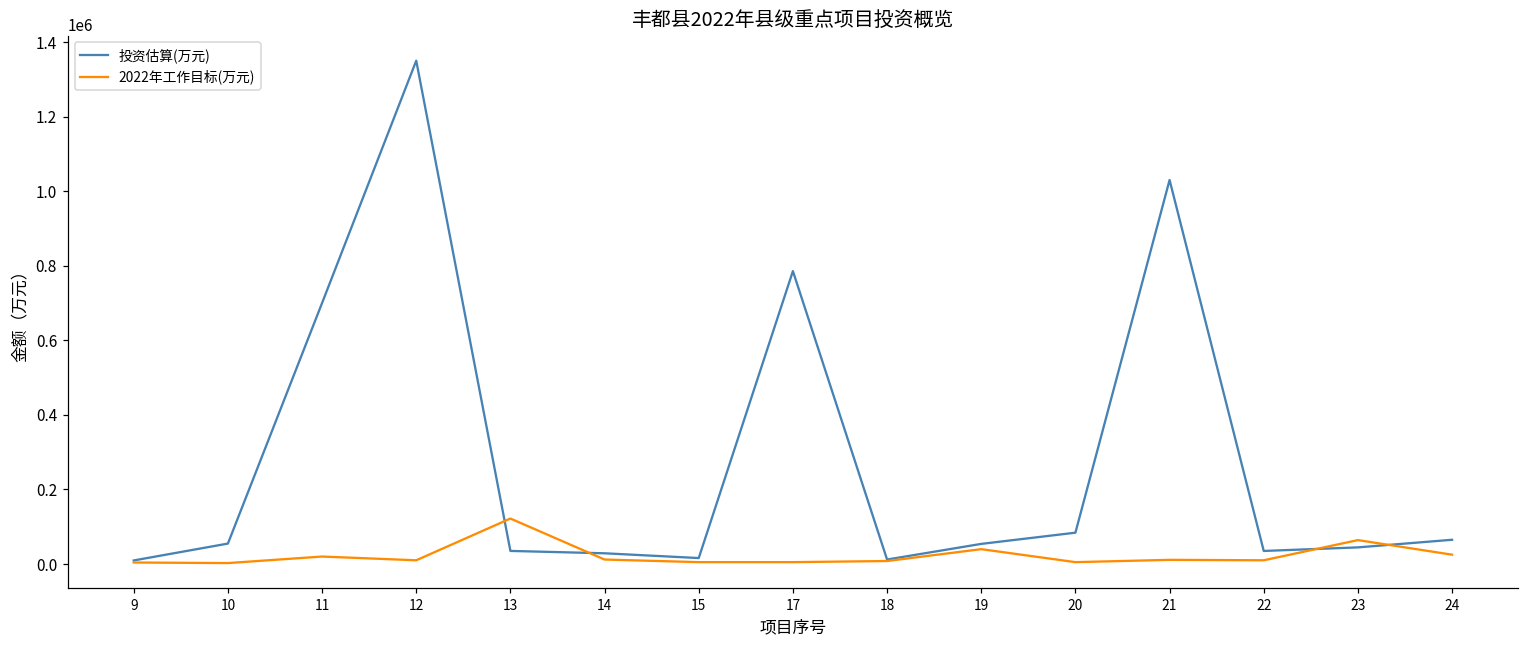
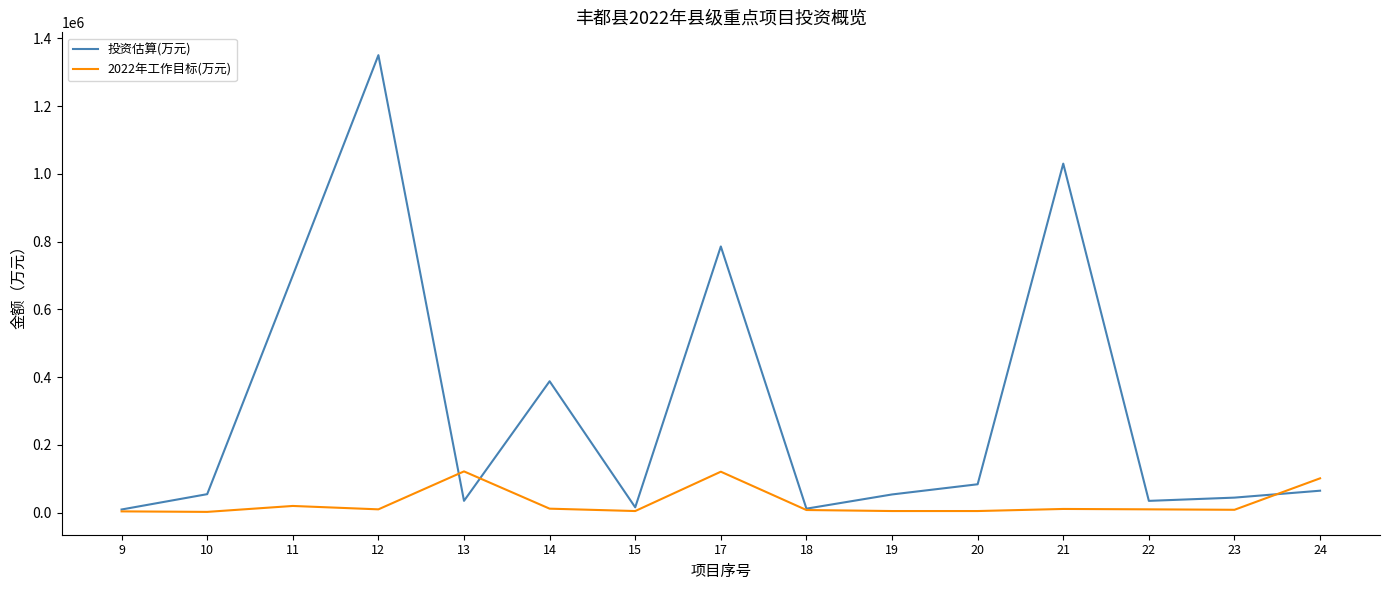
  {
    "投资估算(万元)": {
      "10": 50000,
      "11": 700000,
      "12": 1350000,
      "13": 40000,
-     "14": 30000,
+     "14": 390000,
      "15": 20000,
      "17": 790000,
      "19": 50000,
      "20": 80000,
      "21": 1030000,
      "22": 40000,
      "23": 40000,
      "24": 70000
    },
    "2022年工作目标(万元)": {
      "10": 0,
      "11": 20000,
      "12": 10000,
      "13": 120000,
      "14": 10000,
      "15": 10000,
-     "17": 10000,
-     "19": 40000,
+     "17": 120000,
+     "19": 10000,
      "20": 10000,
      "21": 10000,
      "22": 10000,
-     "23": 60000,
-     "24": 30000
+     "23": 10000,
+     "24": 100000
    }
  }
